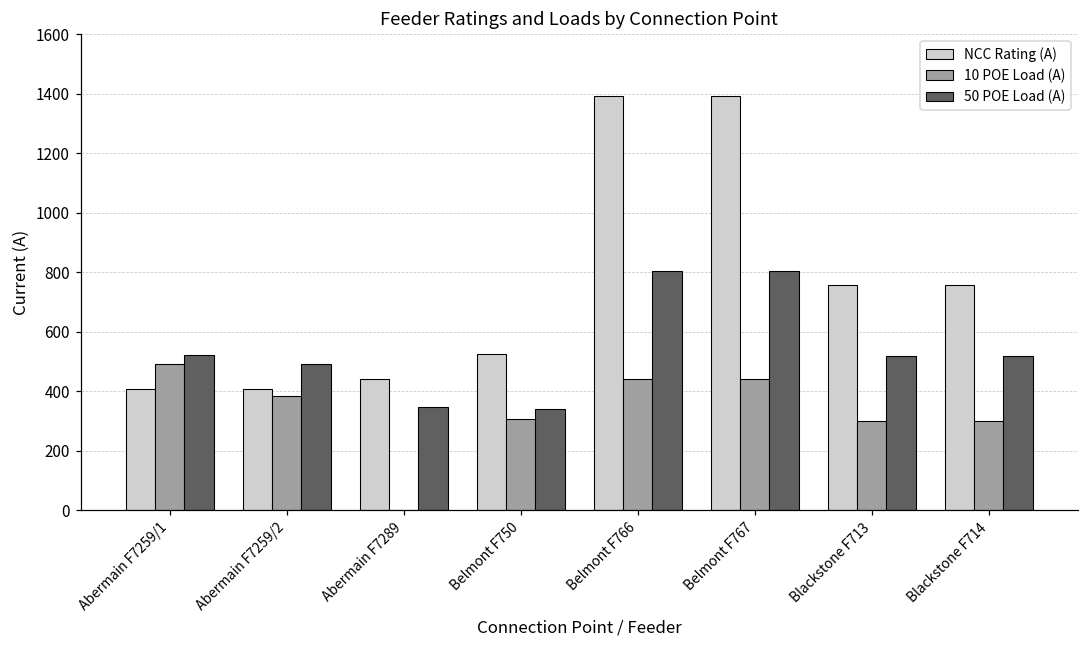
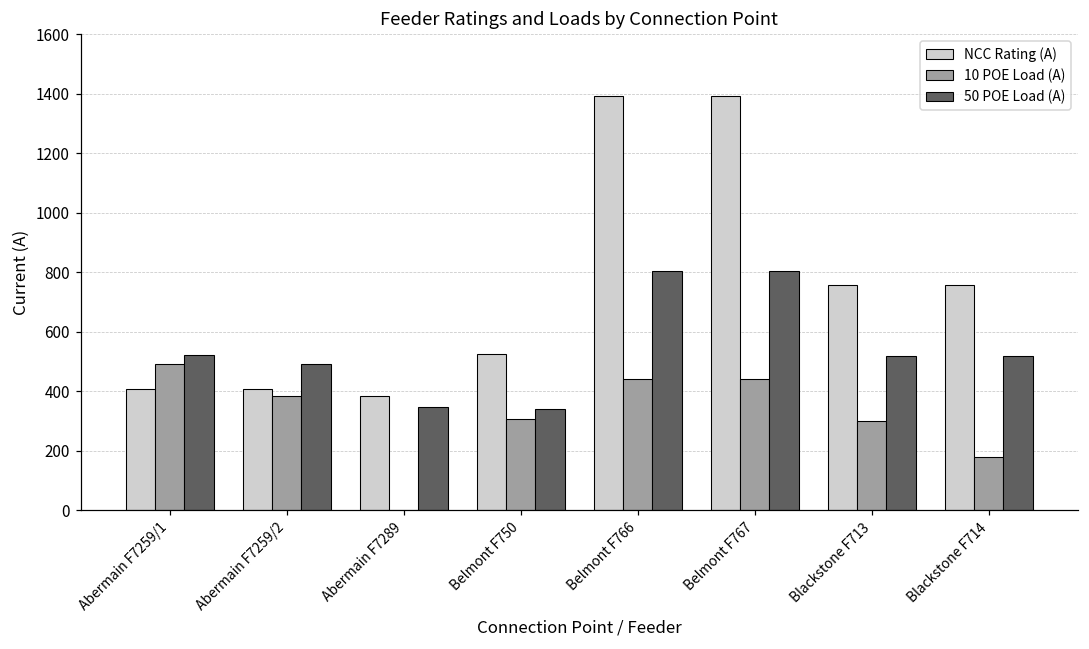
  {
    "NCC Rating (A)": {
      "Abermain F7259/1": 410,
      "Abermain F7259/2": 410,
-     "Abermain F7289": 440,
+     "Abermain F7289": 380,
      "Belmont F750": 520,
      "Belmont F766": 1390,
      "Belmont F767": 1390,
      "Blackstone F713": 760,
      "Blackstone F714": 760
    },
    "10 POE Load (A)": {
      "Abermain F7259/1": 490,
      "Abermain F7259/2": 380,
      "Abermain F7289": 0,
      "Belmont F750": 310,
      "Belmont F766": 440,
      "Belmont F767": 440,
      "Blackstone F713": 300,
-     "Blackstone F714": 300
+     "Blackstone F714": 180
    },
    "50 POE Load (A)": {
      "Abermain F7259/1": 520,
      "Abermain F7259/2": 490,
      "Abermain F7289": 350,
      "Belmont F750": 340,
      "Belmont F766": 800,
      "Belmont F767": 800,
      "Blackstone F713": 520,
      "Blackstone F714": 520
    }
  }
